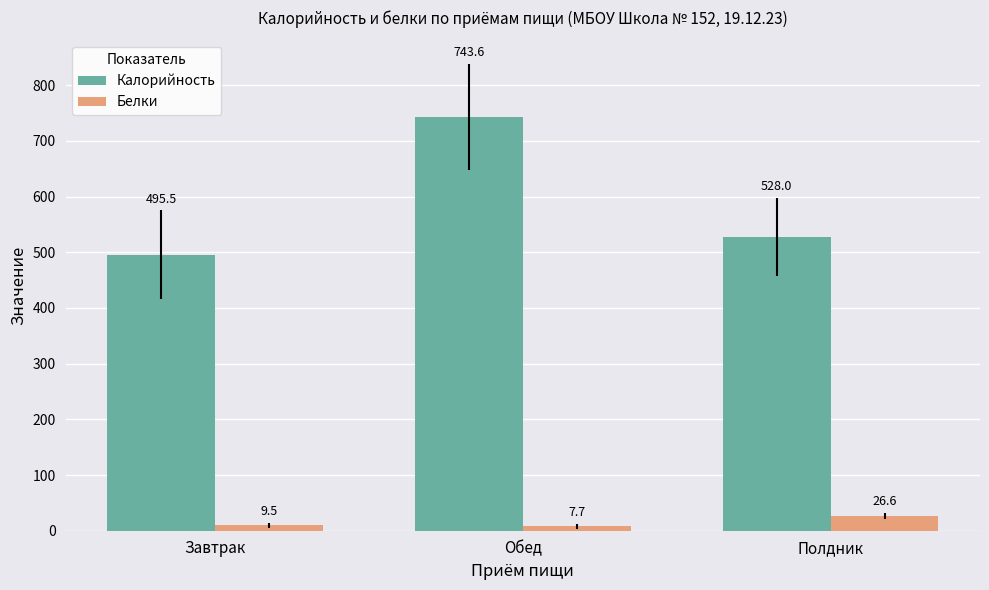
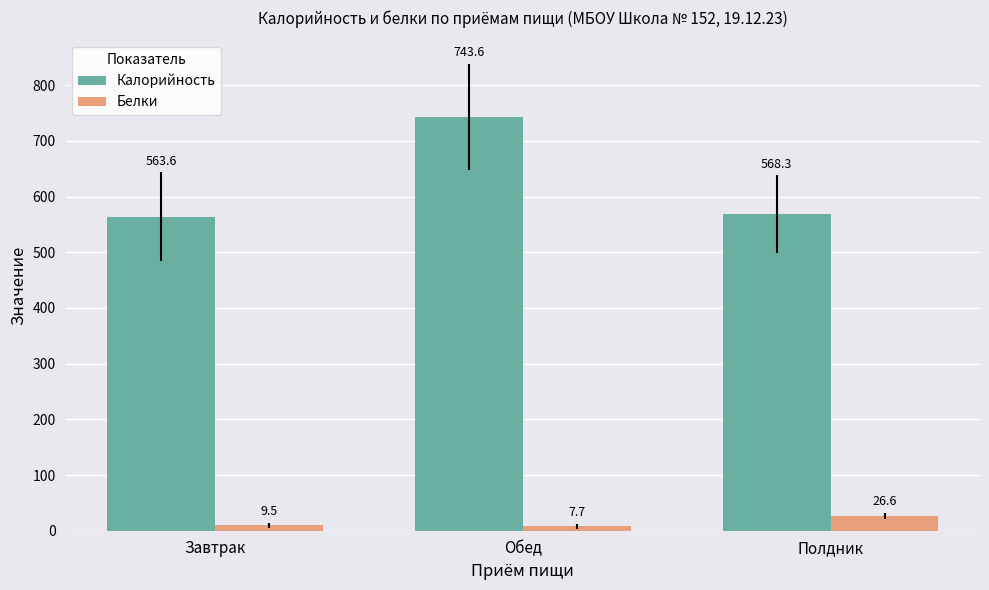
  {
    "Калорийность": {
-     "Завтрак": 495.5,
-     "Полдник": 528.0
+     "Завтрак": 563.6,
+     "Полдник": 568.3
    },
    "Белки": {
      "Завтрак": 9.5,
      "Обед": 7.7,
      "Полдник": 26.6
    }
  }
